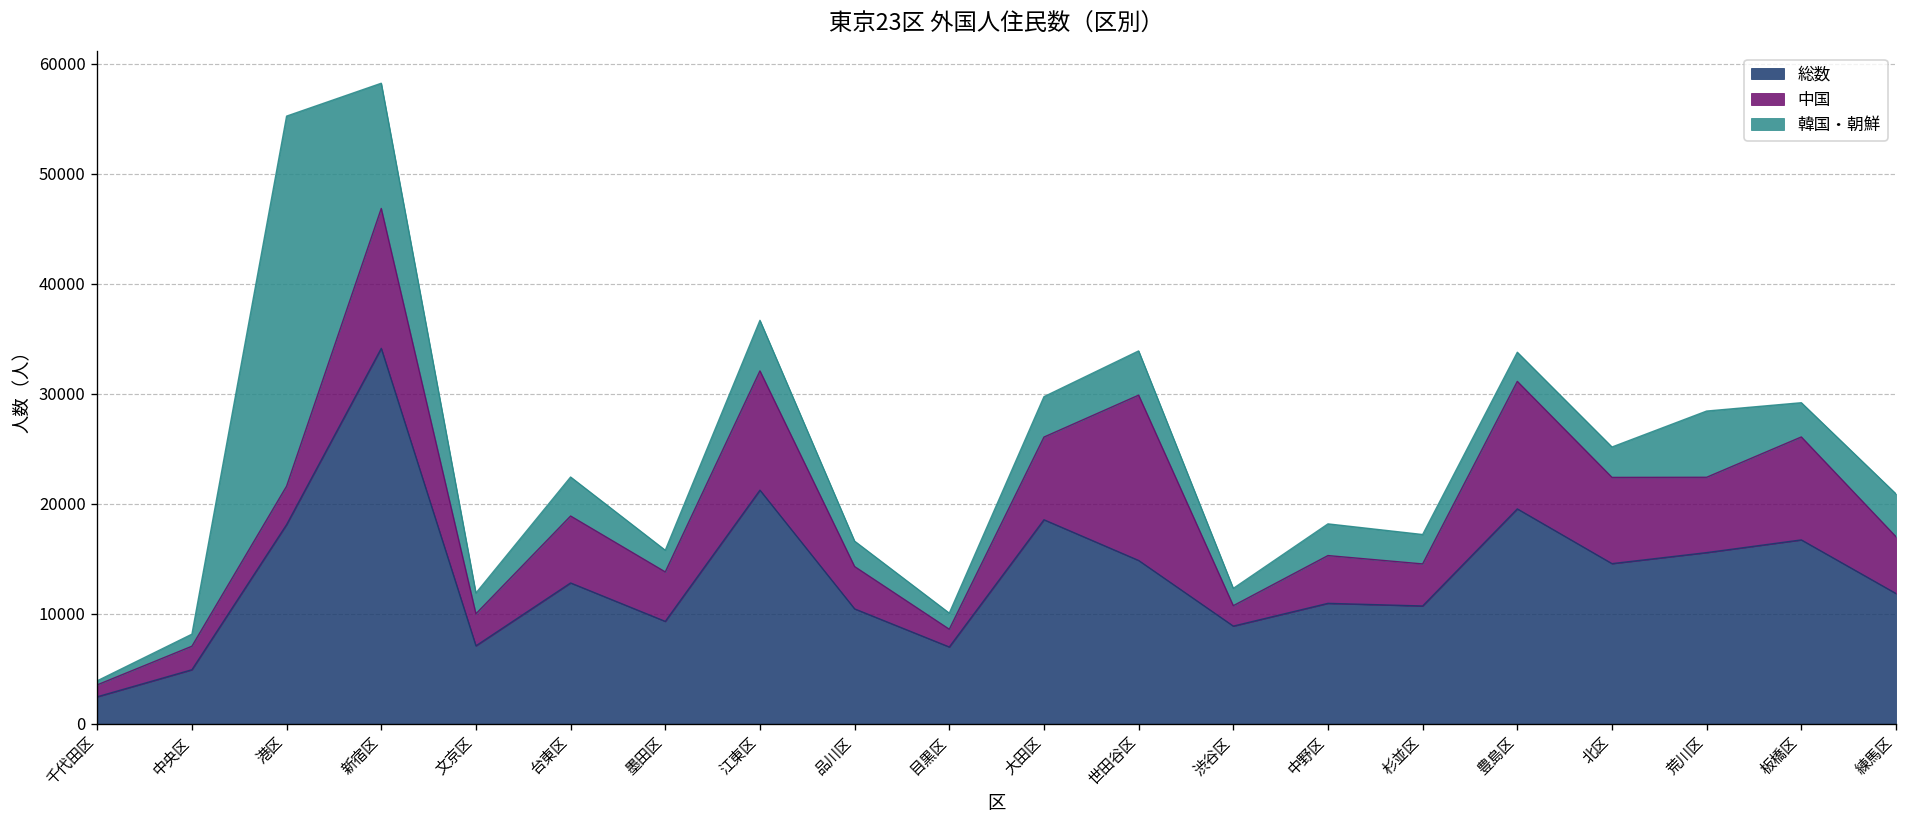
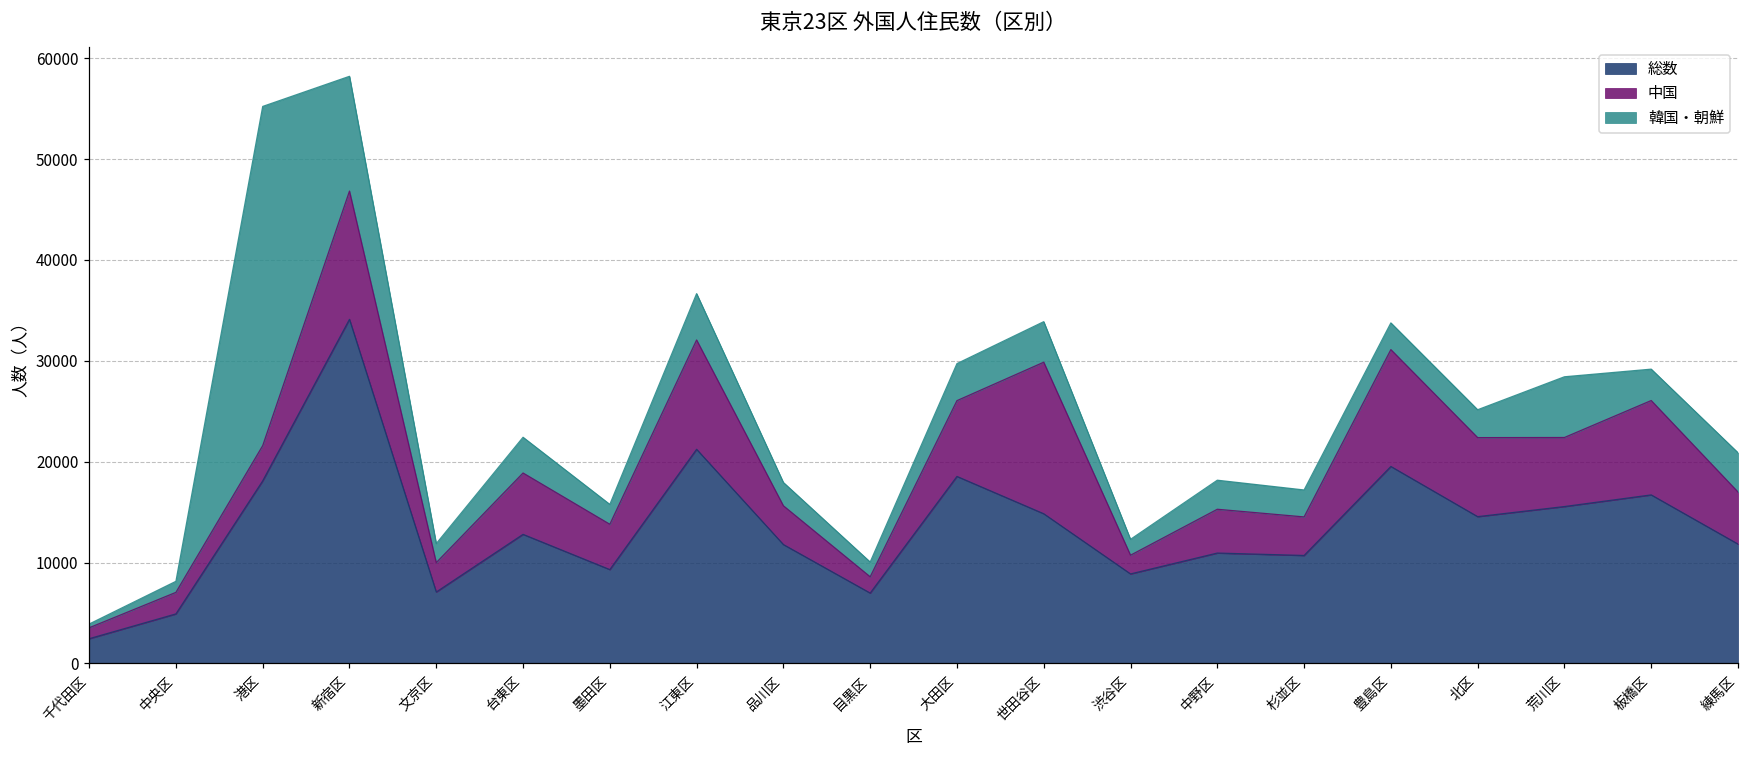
  {
    "総数": {
      "千代田区": 2000,
      "中央区": 5000,
      "港区": 18000,
      "新宿区": 34000,
      "文京区": 7000,
      "台東区": 13000,
      "墨田区": 9000,
      "江東区": 21000,
-     "品川区": 10000,
+     "品川区": 12000,
      "目黒区": 7000,
      "大田区": 19000,
      "世田谷区": 15000,
      "渋谷区": 9000,
      "中野区": 11000,
      "杉並区": 11000,
      "豊島区": 20000,
      "北区": 15000,
      "荒川区": 16000,
      "板橋区": 17000,
      "練馬区": 12000
    },
    "中国": {
      "千代田区": 1000,
      "中央区": 2000,
      "港区": 3000,
      "新宿区": 13000,
      "文京区": 3000,
      "台東区": 6000,
      "墨田区": 4000,
      "江東区": 11000,
      "品川区": 4000,
      "目黒区": 2000,
      "大田区": 8000,
      "世田谷区": 15000,
      "渋谷区": 2000,
      "中野区": 4000,
      "杉並区": 4000,
      "豊島区": 12000,
      "北区": 8000,
      "荒川区": 7000,
      "板橋区": 9000,
      "練馬区": 5000
    },
    "韓国・朝鮮": {
      "千代田区": 0,
      "中央区": 1000,
      "港区": 34000,
      "新宿区": 11000,
      "文京区": 2000,
      "台東区": 4000,
      "墨田区": 2000,
      "江東区": 5000,
      "品川区": 2000,
      "目黒区": 1000,
      "大田区": 4000,
      "世田谷区": 4000,
      "渋谷区": 2000,
      "中野区": 3000,
      "杉並区": 3000,
      "豊島区": 3000,
      "北区": 3000,
      "荒川区": 6000,
      "板橋区": 3000,
      "練馬区": 4000
    }
  }
